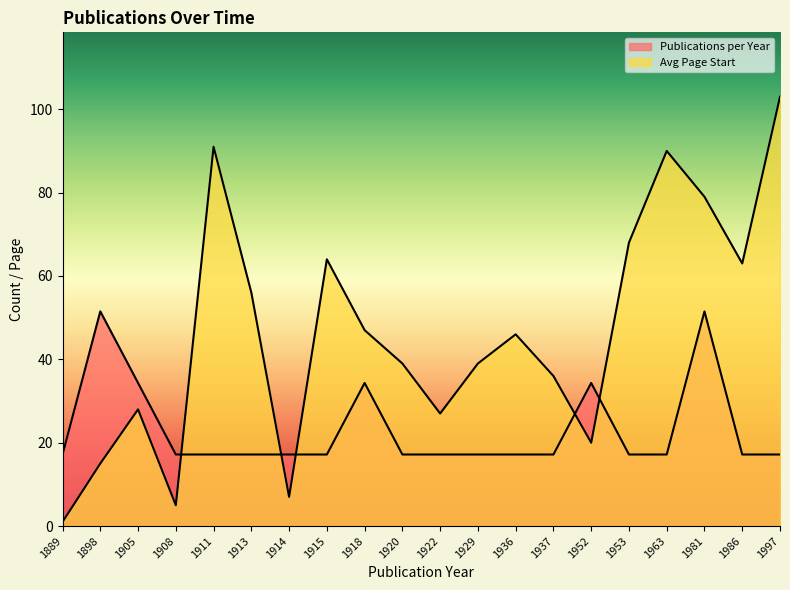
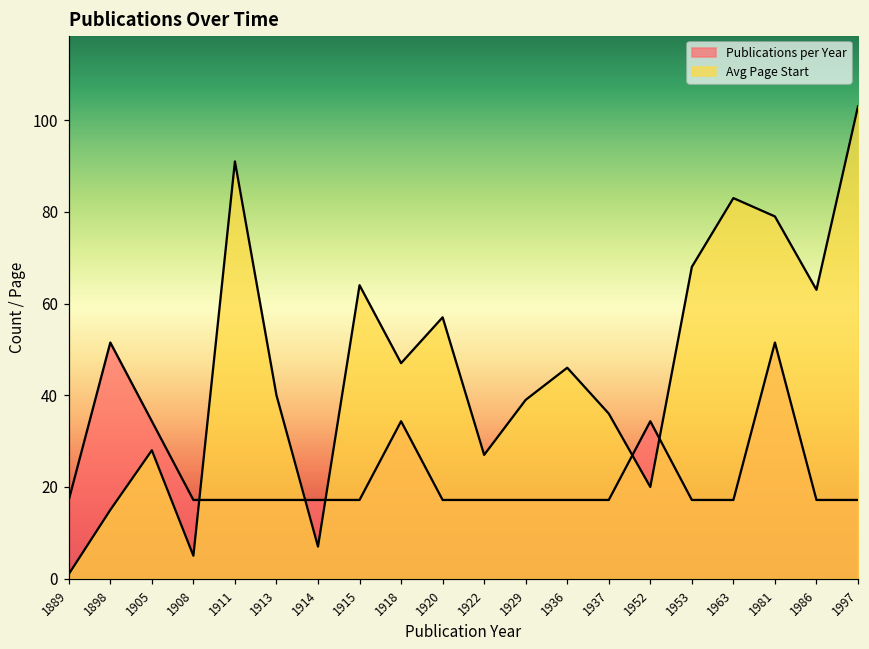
  {
    "Publications per Year": {
      "1889": 17,
      "1898": 52,
      "1905": 34,
      "1908": 17,
      "1911": 17,
      "1913": 17,
      "1914": 17,
      "1915": 17,
      "1918": 34,
      "1920": 17,
      "1922": 17,
      "1929": 17,
      "1936": 17,
      "1937": 17,
      "1952": 34,
      "1953": 17,
      "1963": 17,
      "1981": 52,
      "1986": 17,
      "1997": 17
    },
    "Avg Page Start": {
      "1889": 1,
      "1898": 15,
      "1905": 28,
      "1908": 5,
      "1911": 91,
-     "1913": 56,
+     "1913": 40,
      "1914": 7,
      "1915": 64,
      "1918": 47,
-     "1920": 39,
+     "1920": 57,
      "1922": 27,
      "1929": 39,
      "1936": 46,
      "1937": 36,
      "1952": 20,
      "1953": 68,
-     "1963": 90,
+     "1963": 83,
      "1981": 79,
      "1986": 63,
      "1997": 103
    }
  }
